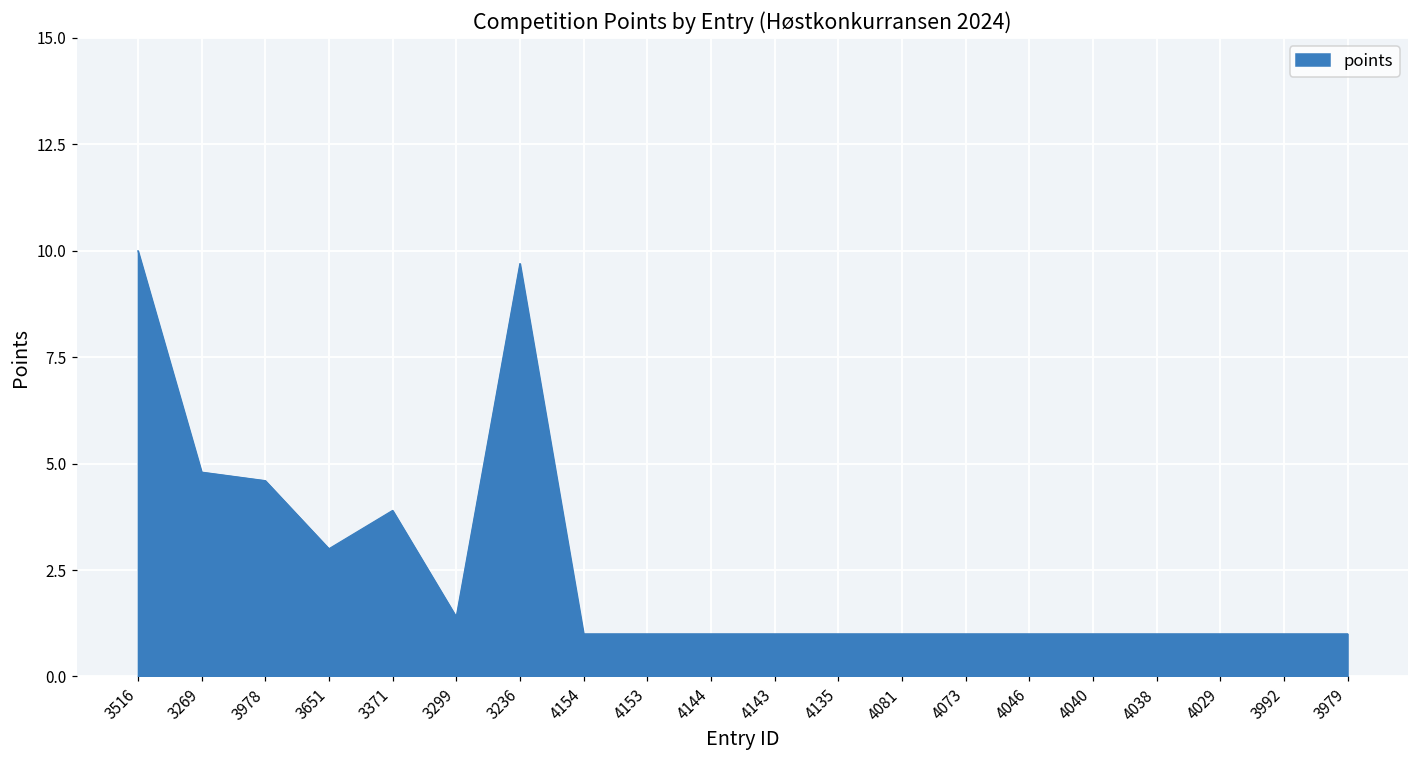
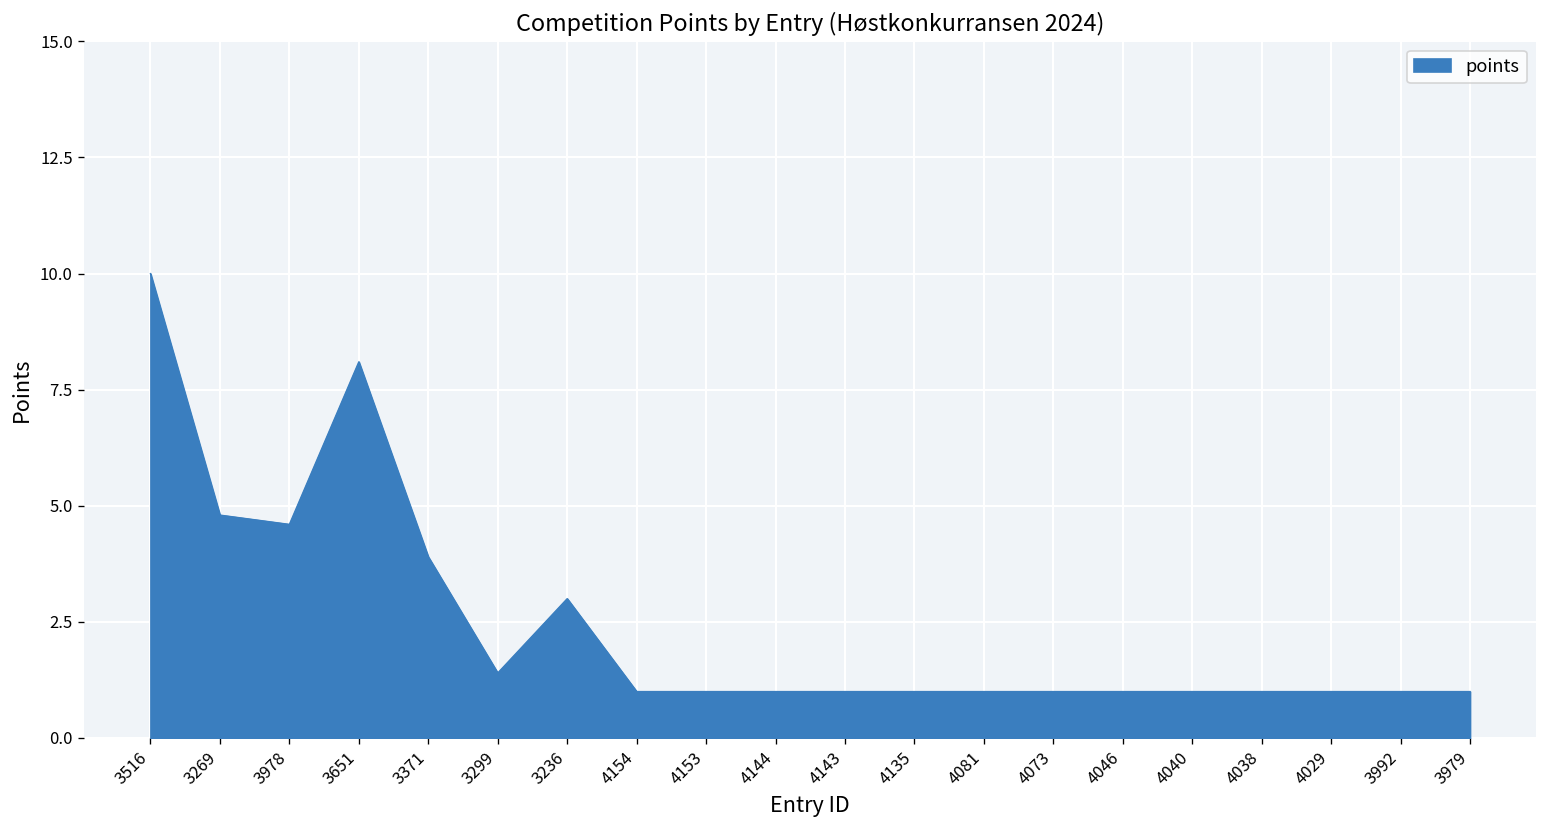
  {
    "3516": 10.0,
    "3269": 4.8,
    "3978": 4.6,
-   "3651": 3.0,
+   "3651": 8.1,
    "3371": 3.9,
    "3299": 1.4,
-   "3236": 9.7,
+   "3236": 3.0,
    "4154": 1.0,
    "4153": 1.0,
    "4144": 1.0,
    "4143": 1.0,
    "4135": 1.0,
    "4081": 1.0,
    "4073": 1.0,
    "4046": 1.0,
    "4040": 1.0,
    "4038": 1.0,
    "4029": 1.0,
    "3992": 1.0,
    "3979": 1.0
  }
